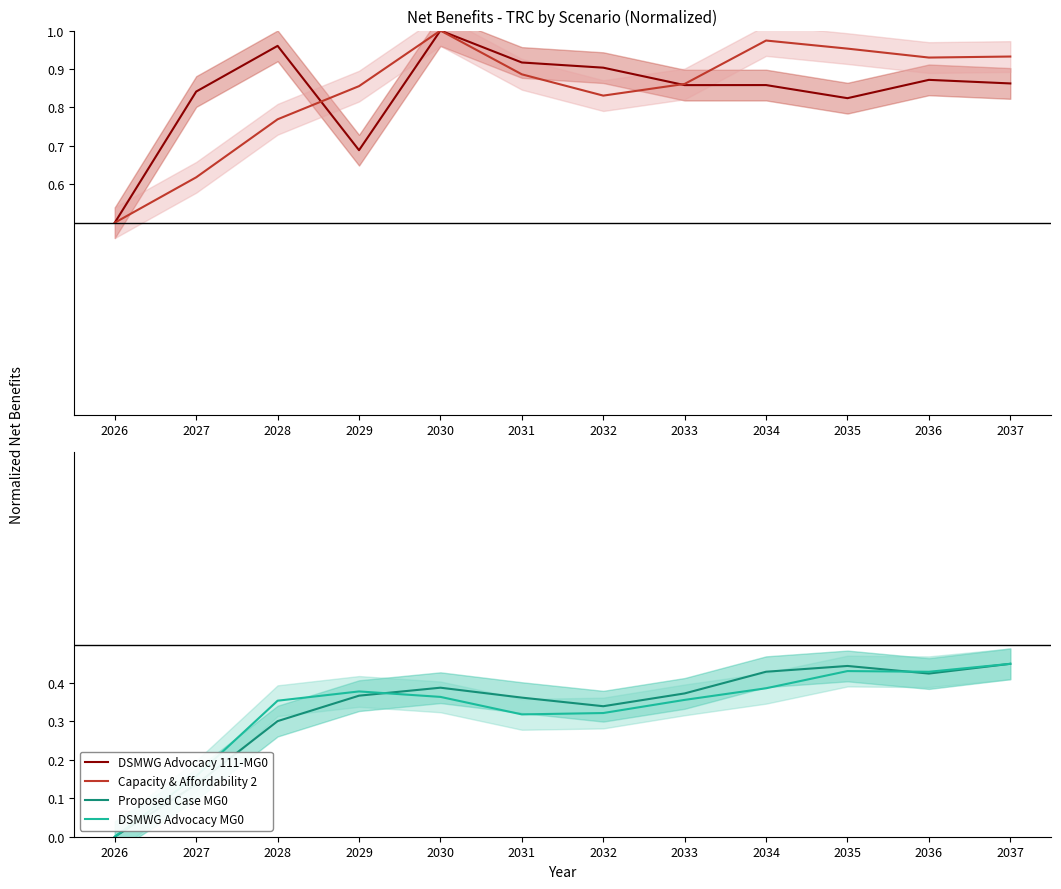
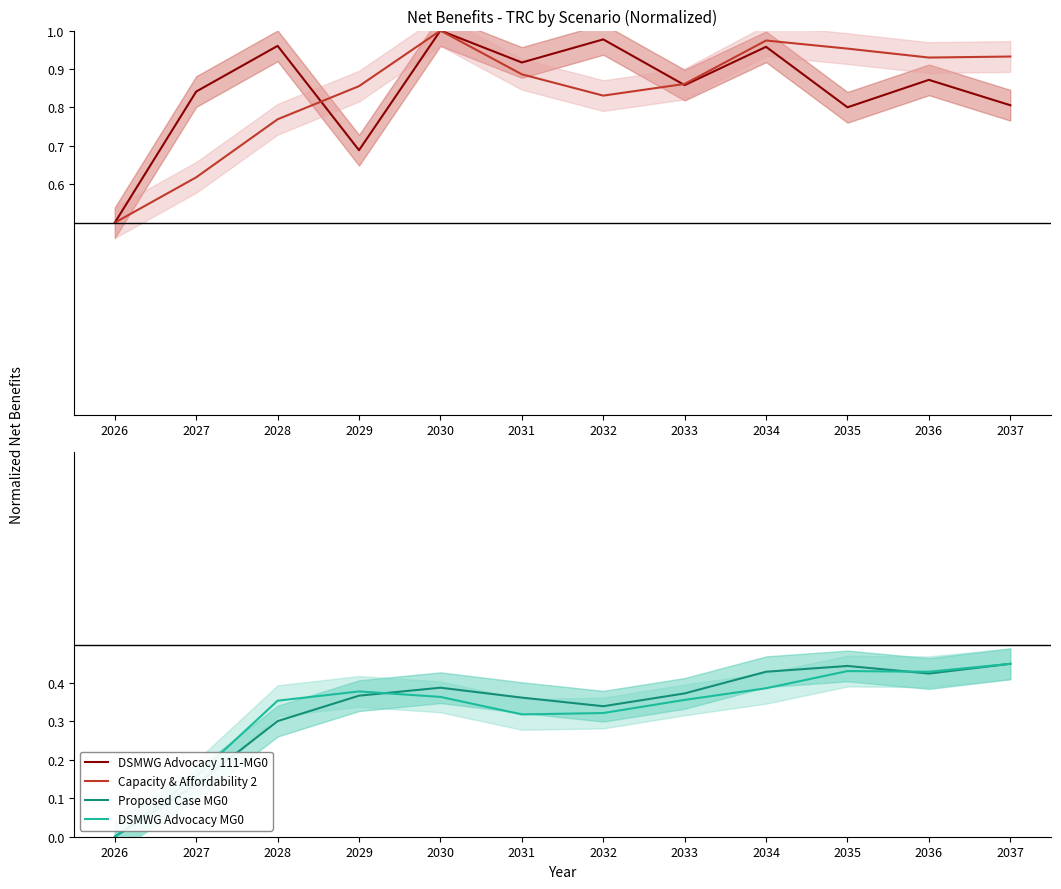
  {
    "Net Benefits - TRC by Scenario (Normalized)": {
      "DSMWG Advocacy 111-MG0": {
        "2027": 0.84,
        "2028": 0.96,
        "2029": 0.69,
        "2031": 0.92,
-       "2032": 0.90,
-       "2034": 0.86,
-       "2035": 0.82,
+       "2032": 0.98,
+       "2034": 0.96,
+       "2035": 0.80,
        "2036": 0.87,
-       "2037": 0.86
+       "2037": 0.81
      }
    }
  }
